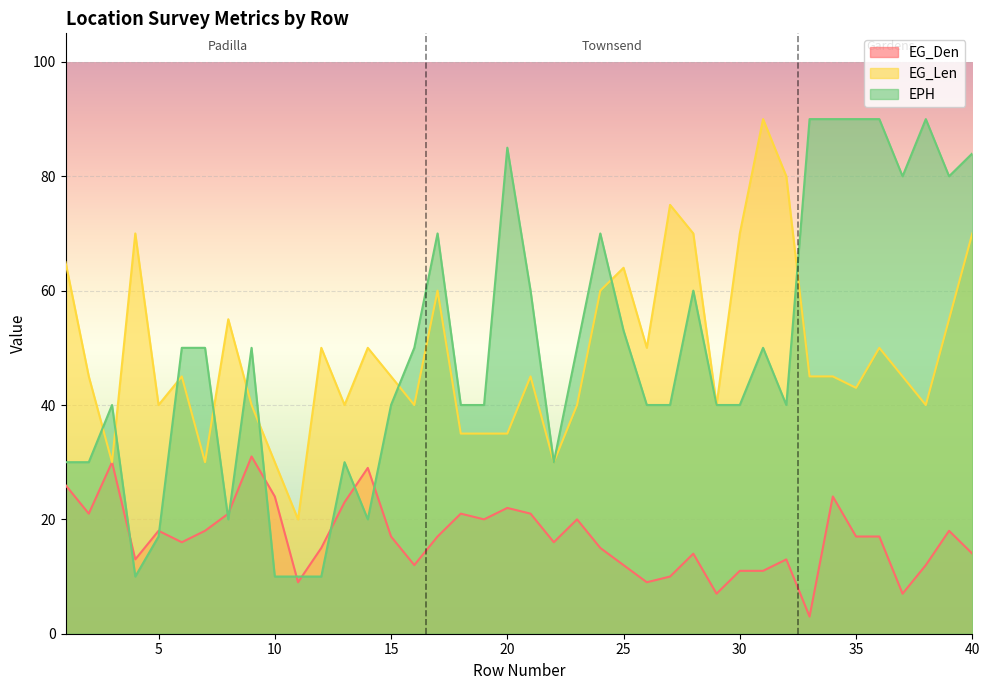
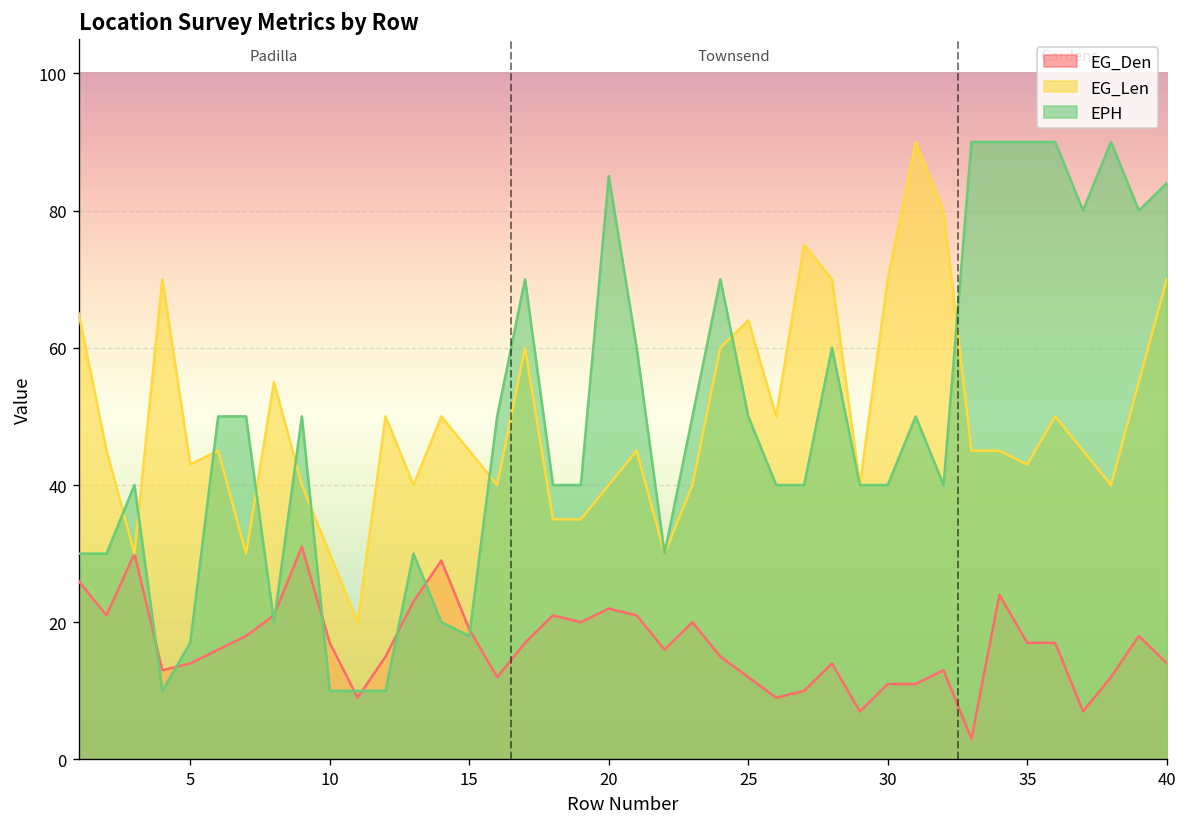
  {
    "EG_Den": {
-     "5": 18,
-     "10": 24,
-     "15": 17,
+     "5": 14,
+     "10": 17,
+     "15": 19,
      "20": 22,
      "25": 12,
      "30": 11,
      "35": 17,
      "40": 14
    },
    "EG_Len": {
-     "5": 40,
+     "5": 43,
      "10": 30,
      "15": 45,
-     "20": 35,
+     "20": 40,
      "25": 64,
      "30": 70,
      "35": 43,
      "40": 70
    },
    "EPH": {
      "5": 17,
      "10": 10,
-     "15": 40,
+     "15": 18,
      "20": 85,
-     "25": 53,
+     "25": 50,
      "30": 40,
      "35": 90,
      "40": 84
    }
  }
